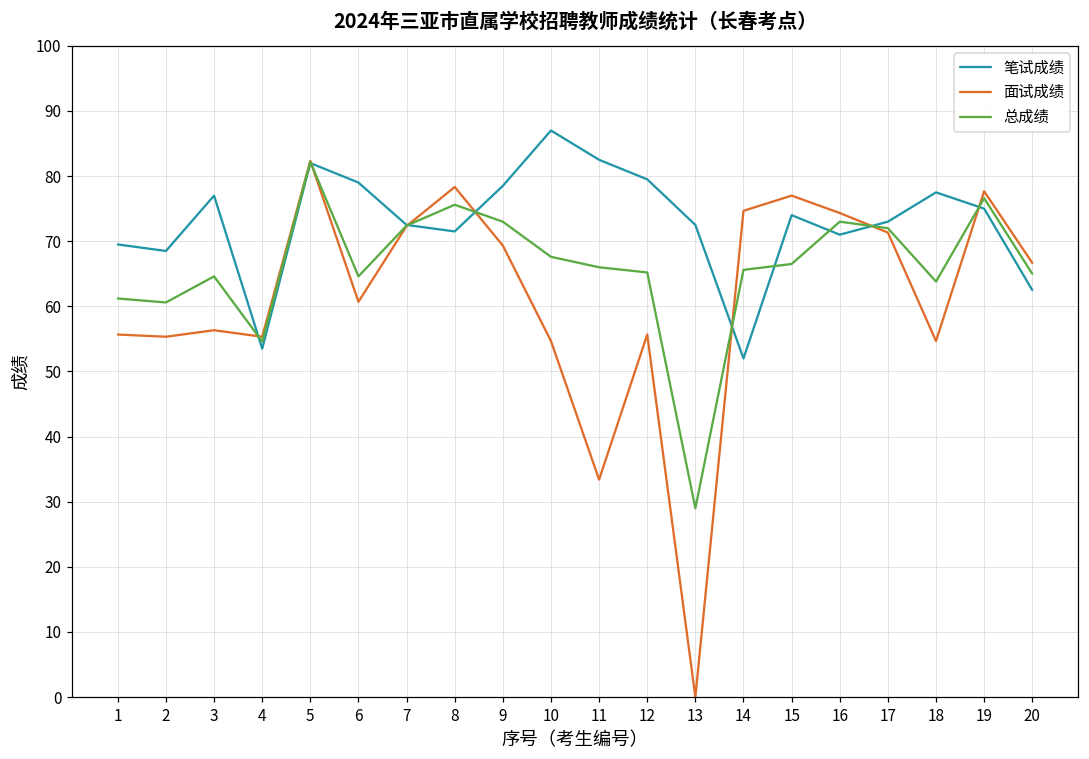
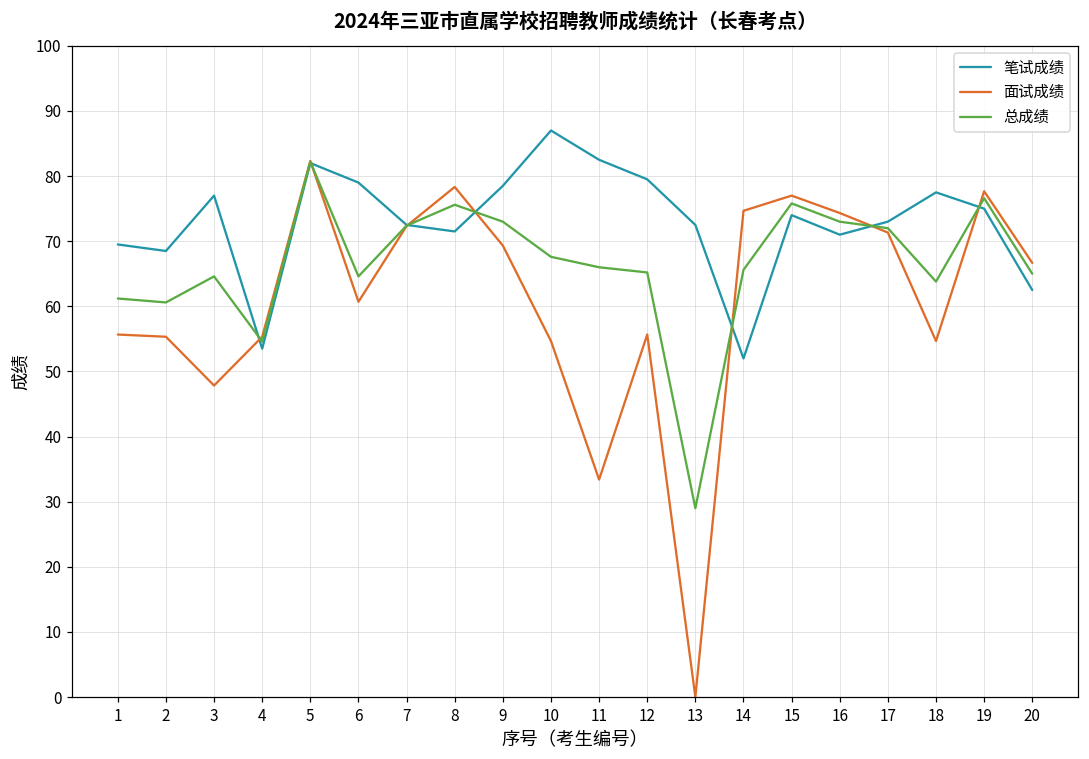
  {
    "笔试成绩": {
      "1": 70,
      "2": 69,
      "3": 77,
      "4": 54,
      "6": 79,
      "8": 72,
      "9": 79,
      "10": 87,
      "11": 83,
      "12": 80,
      "13": 73,
      "14": 52,
      "15": 74,
      "16": 71,
      "17": 73,
      "18": 78,
      "19": 75,
      "20": 63
    },
    "面试成绩": {
      "1": 56,
      "2": 55,
-     "3": 56,
+     "3": 48,
      "4": 55,
      "6": 61,
      "8": 78,
      "9": 69,
      "10": 55,
      "11": 33,
      "12": 56,
      "13": 0,
      "14": 75,
      "15": 77,
      "16": 74,
      "17": 71,
      "18": 55,
      "19": 78,
      "20": 67
    },
    "总成绩": {
      "1": 61,
      "2": 61,
      "3": 65,
      "4": 55,
      "6": 65,
      "8": 76,
      "9": 73,
      "10": 68,
      "11": 66,
      "12": 65,
      "13": 29,
      "14": 66,
-     "15": 67,
+     "15": 76,
      "16": 73,
      "17": 72,
      "18": 64,
      "19": 77,
      "20": 65
    }
  }
